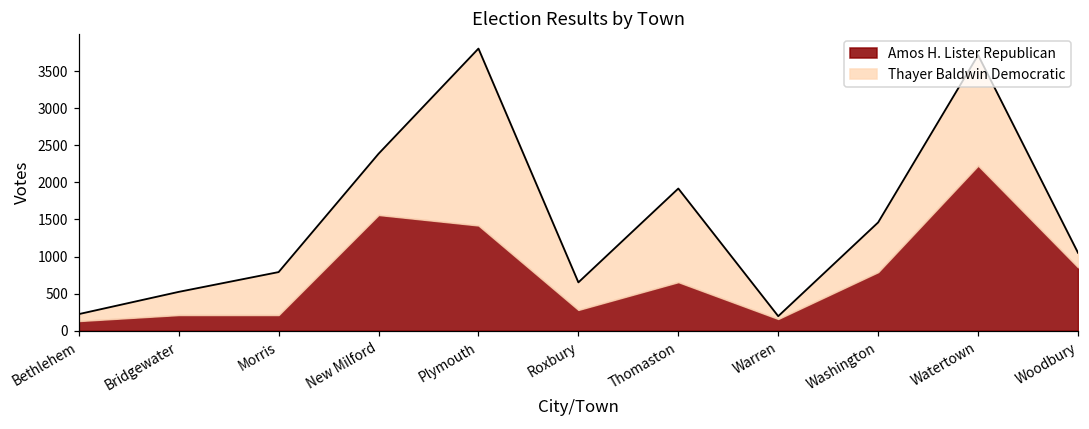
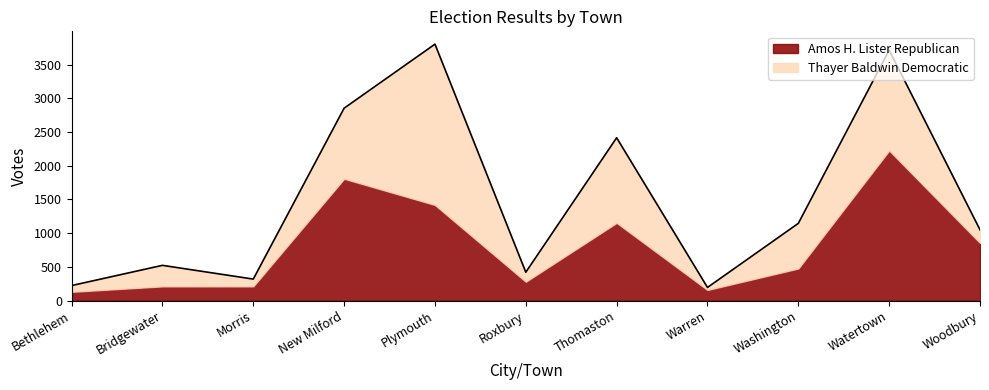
  {
    "Amos H. Lister Republican": {
      "Bethlehem": 100,
      "Bridgewater": 200,
      "Morris": 200,
-     "New Milford": 1600,
+     "New Milford": 1800,
      "Plymouth": 1400,
      "Roxbury": 300,
-     "Thomaston": 700,
-     "Washington": 800,
+     "Thomaston": 1200,
+     "Washington": 500,
      "Watertown": 2200,
      "Woodbury": 900
    },
    "Thayer Baldwin Democratic": {
      "Bethlehem": 100,
      "Bridgewater": 300,
-     "Morris": 600,
-     "New Milford": 800,
+     "Morris": 100,
+     "New Milford": 1000,
      "Plymouth": 2400,
-     "Roxbury": 400,
+     "Roxbury": 100,
      "Thomaston": 1300,
      "Washington": 700,
      "Woodbury": 200
    }
  }
